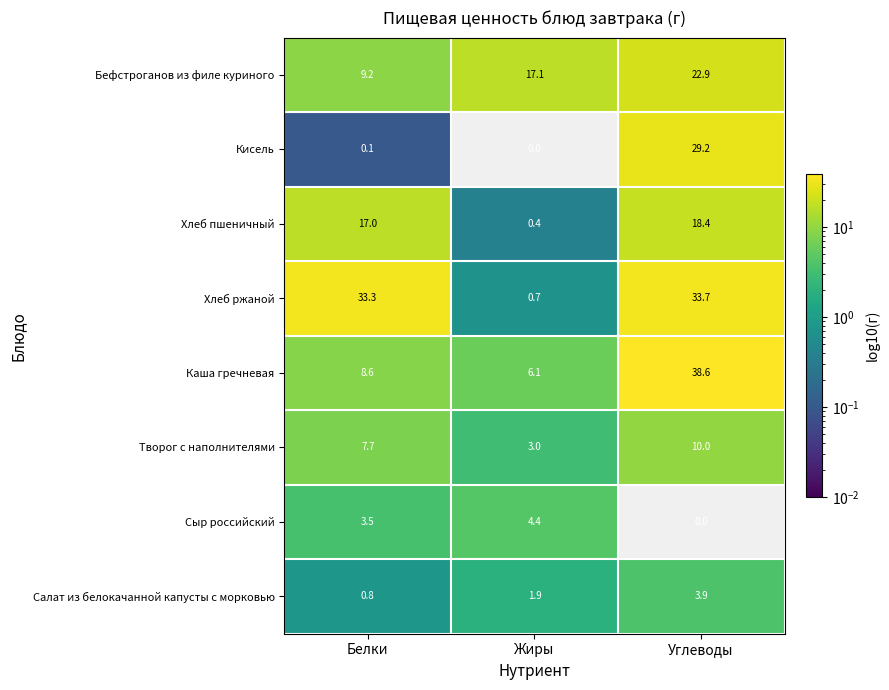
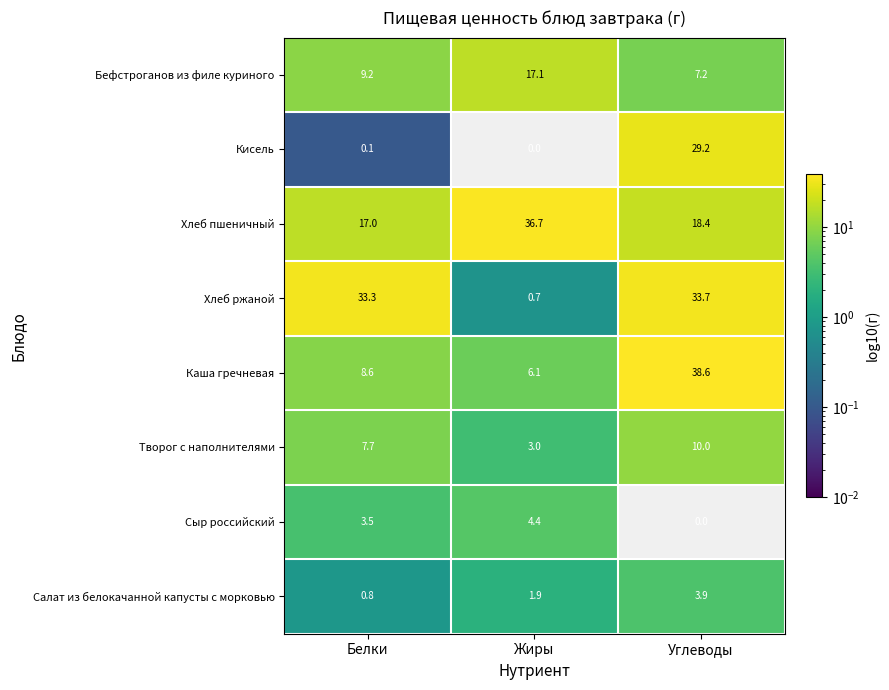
  {
    "Бефстроганов из филе куриного": {
      "Белки": 9.2,
      "Жиры": 17.1,
-     "Углеводы": 22.9
+     "Углеводы": 7.2
    },
    "Кисель": {
      "Белки": 0.1,
      "Углеводы": 29.2
    },
    "Хлеб пшеничный": {
      "Белки": 17.0,
-     "Жиры": 0.4,
+     "Жиры": 36.7,
      "Углеводы": 18.4
    },
    "Хлеб ржаной": {
      "Белки": 33.3,
      "Жиры": 0.7,
      "Углеводы": 33.7
    },
    "Каша гречневая": {
      "Белки": 8.6,
      "Жиры": 6.1,
      "Углеводы": 38.6
    },
    "Творог с наполнителями": {
      "Белки": 7.7,
      "Жиры": 3.0,
      "Углеводы": 10.0
    },
    "Сыр российский": {
      "Белки": 3.5,
      "Жиры": 4.4
    },
    "Салат из белокачанной капусты с морковью": {
      "Белки": 0.8,
      "Жиры": 1.9,
      "Углеводы": 3.9
    }
  }
